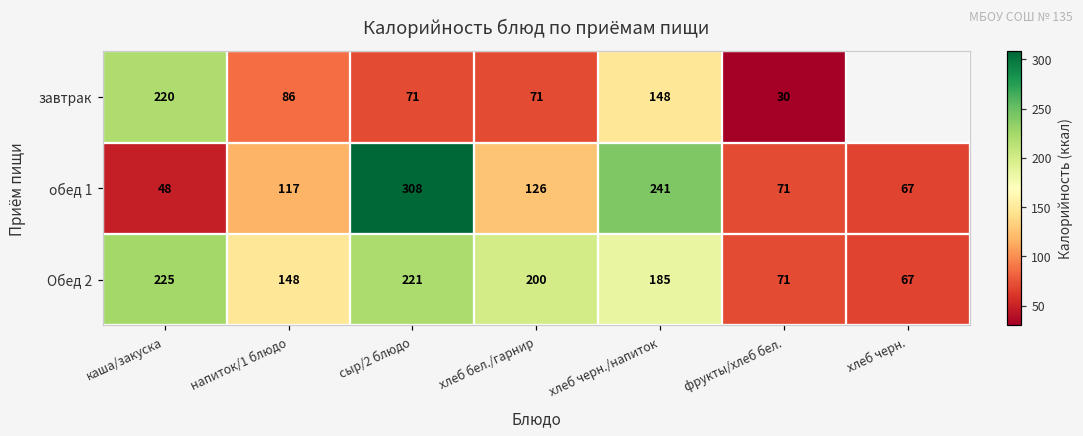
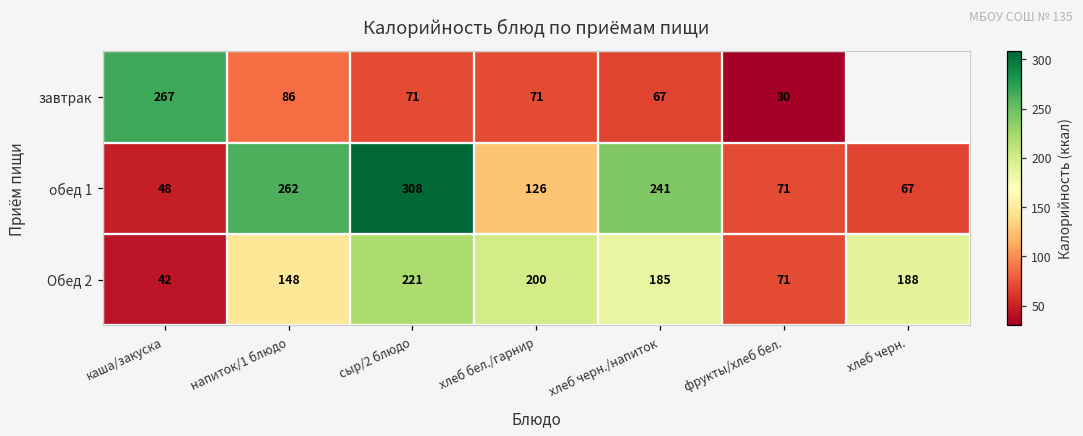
  {
    "завтрак": {
-     "каша/закуска": 220,
+     "каша/закуска": 267,
      "напиток/1 блюдо": 86,
      "сыр/2 блюдо": 71,
      "хлеб бел./гарнир": 71,
-     "хлеб черн./напиток": 148,
+     "хлеб черн./напиток": 67,
      "фрукты/хлеб бел.": 30
    },
    "обед 1": {
      "каша/закуска": 48,
-     "напиток/1 блюдо": 117,
+     "напиток/1 блюдо": 262,
      "сыр/2 блюдо": 308,
      "хлеб бел./гарнир": 126,
      "хлеб черн./напиток": 241,
      "фрукты/хлеб бел.": 71,
      "хлеб черн.": 67
    },
    "Обед 2": {
-     "каша/закуска": 225,
+     "каша/закуска": 42,
      "напиток/1 блюдо": 148,
      "сыр/2 блюдо": 221,
      "хлеб бел./гарнир": 200,
      "хлеб черн./напиток": 185,
      "фрукты/хлеб бел.": 71,
-     "хлеб черн.": 67
+     "хлеб черн.": 188
    }
  }
